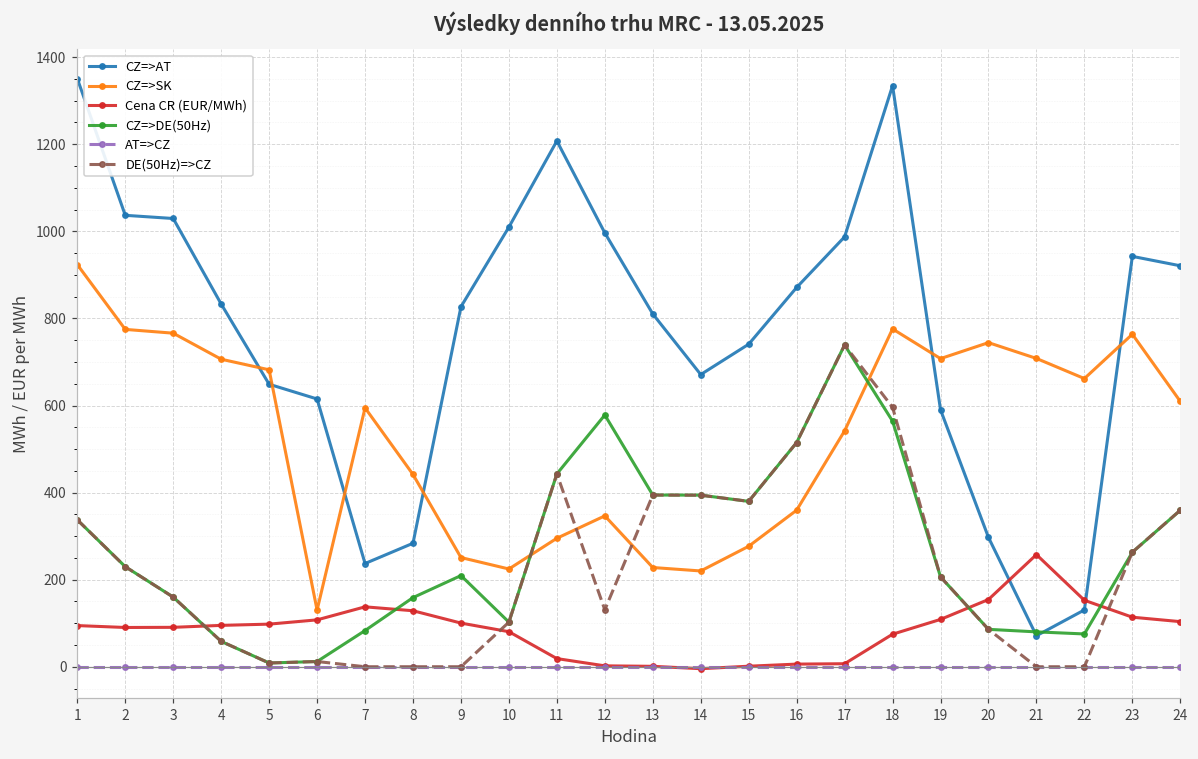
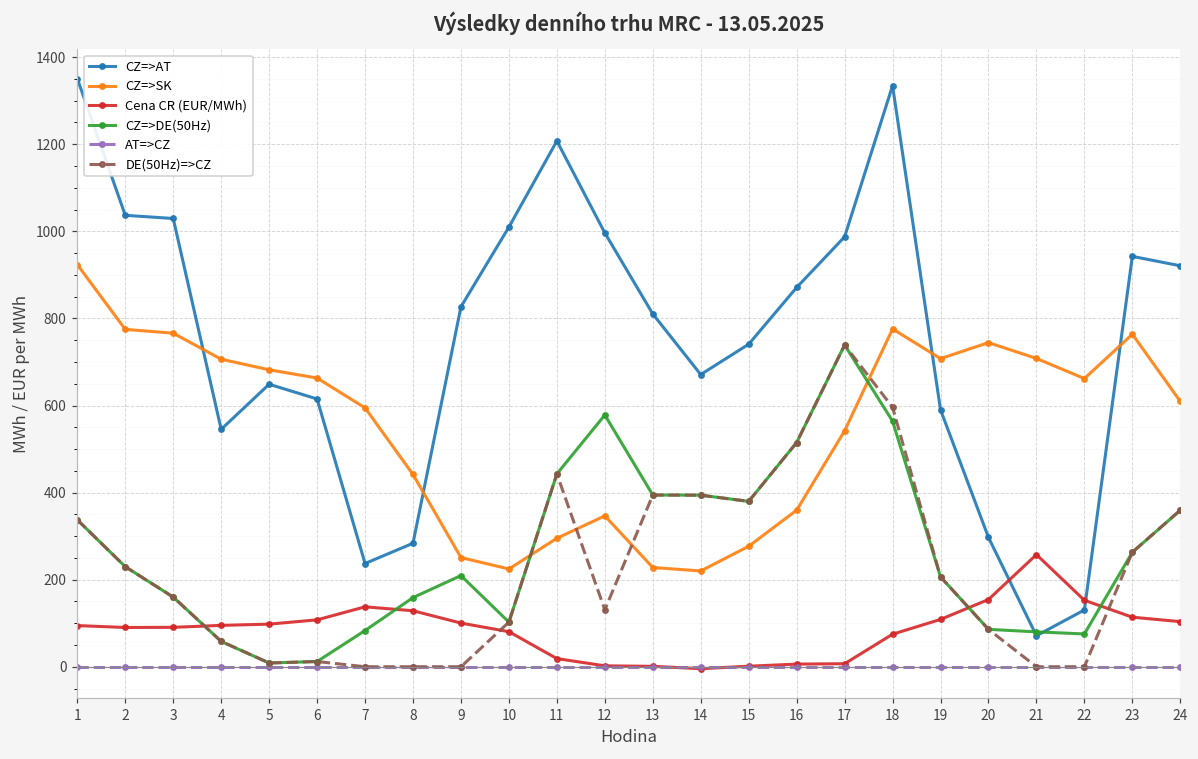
  {
    "CZ=>AT": {
      "1": 1350,
      "2": 1040,
      "3": 1030,
-     "4": 830,
+     "4": 550,
      "5": 650,
      "6": 620,
      "7": 240,
      "8": 280,
      "9": 830,
      "10": 1010,
      "11": 1210,
      "12": 1000,
      "13": 810,
      "14": 670,
      "15": 740,
      "16": 870,
      "17": 990,
      "18": 1330,
      "19": 590,
      "20": 300,
      "21": 70,
      "22": 130,
      "23": 940,
      "24": 920
    },
    "CZ=>SK": {
      "1": 920,
      "2": 770,
      "3": 770,
      "4": 710,
      "5": 680,
-     "6": 130,
+     "6": 660,
      "7": 590,
      "8": 440,
      "9": 250,
      "10": 220,
      "11": 300,
      "12": 350,
      "13": 230,
      "14": 220,
      "15": 280,
      "16": 360,
      "17": 540,
      "18": 780,
      "19": 710,
      "20": 740,
      "21": 710,
      "22": 660,
      "23": 760,
      "24": 610
    },
    "Cena CR (EUR/MWh)": {
      "1": 90,
      "2": 90,
      "3": 90,
      "4": 100,
      "5": 100,
      "6": 110,
      "7": 140,
      "8": 130,
      "9": 100,
      "10": 80,
      "11": 20,
      "17": 10,
      "18": 70,
      "19": 110,
      "20": 150,
      "21": 260,
      "22": 150,
      "23": 110,
      "24": 100
    },
    "CZ=>DE(50Hz)": {
      "7": 80,
      "8": 160,
      "9": 210,
      "12": 580,
      "18": 560,
      "21": 80,
      "22": 80
    },
    "AT=>CZ": {
      "1": 0,
      "2": 0,
      "3": 0,
      "4": 0,
      "5": 0,
      "6": 0,
      "10": 0,
      "11": 0,
      "17": 0,
      "18": 0,
      "19": 0,
      "20": 0,
      "23": 0,
      "24": 0
    },
    "DE(50Hz)=>CZ": {
      "12": 130,
      "18": 600
    }
  }
